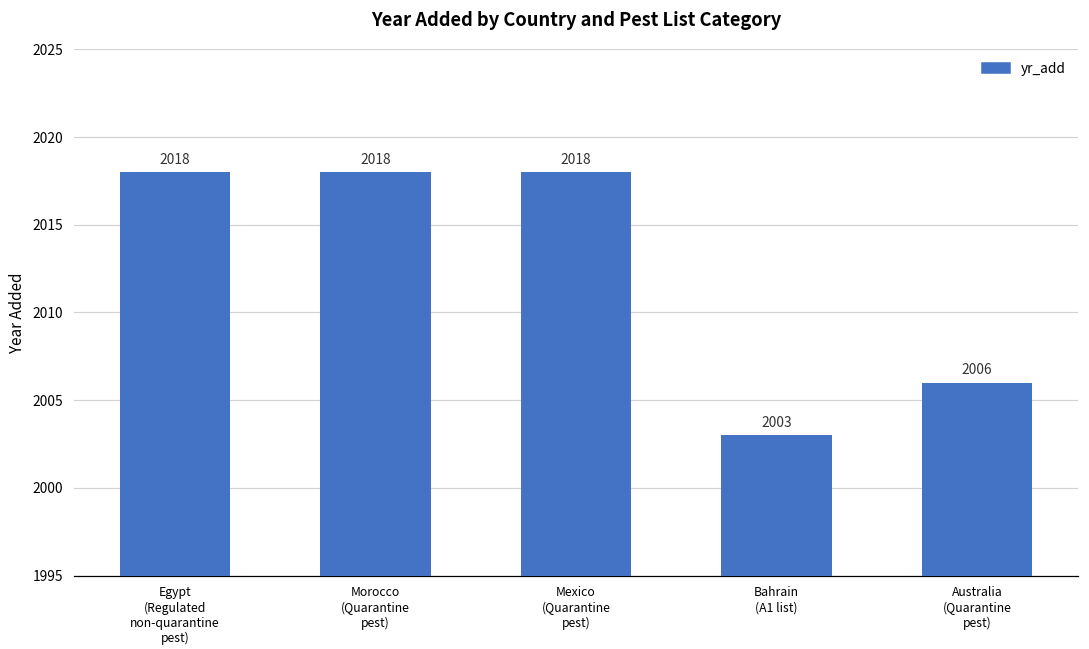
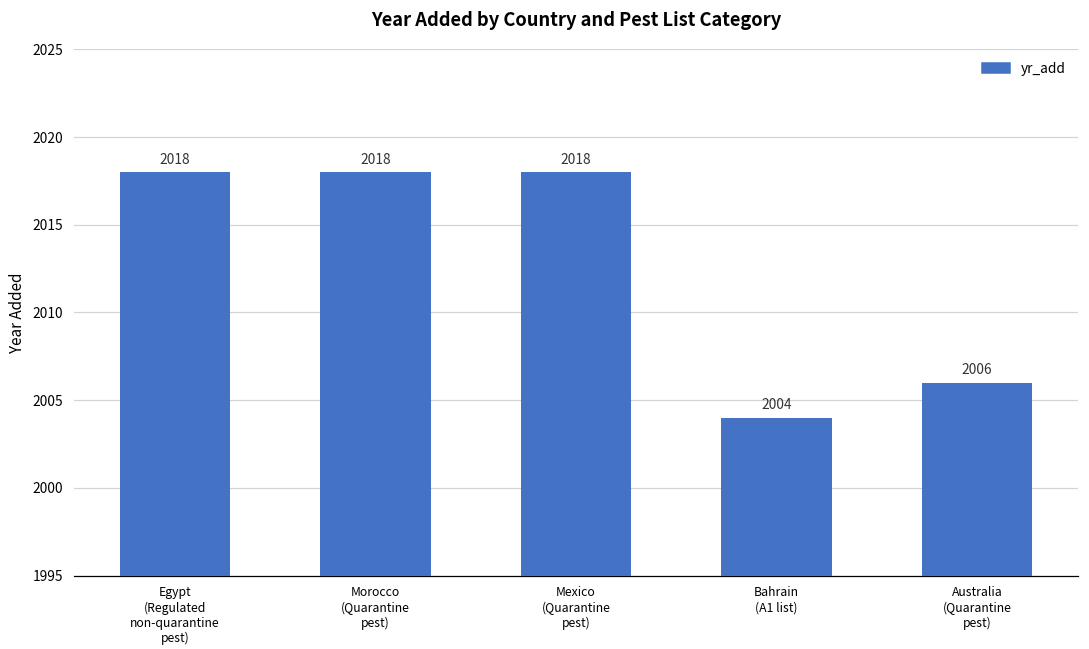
  {
    "Egypt (Regulated non-quarantine pest)": 2018,
    "Morocco (Quarantine pest)": 2018,
    "Mexico (Quarantine pest)": 2018,
-   "Bahrain (A1 list)": 2003,
+   "Bahrain (A1 list)": 2004,
    "Australia (Quarantine pest)": 2006
  }
